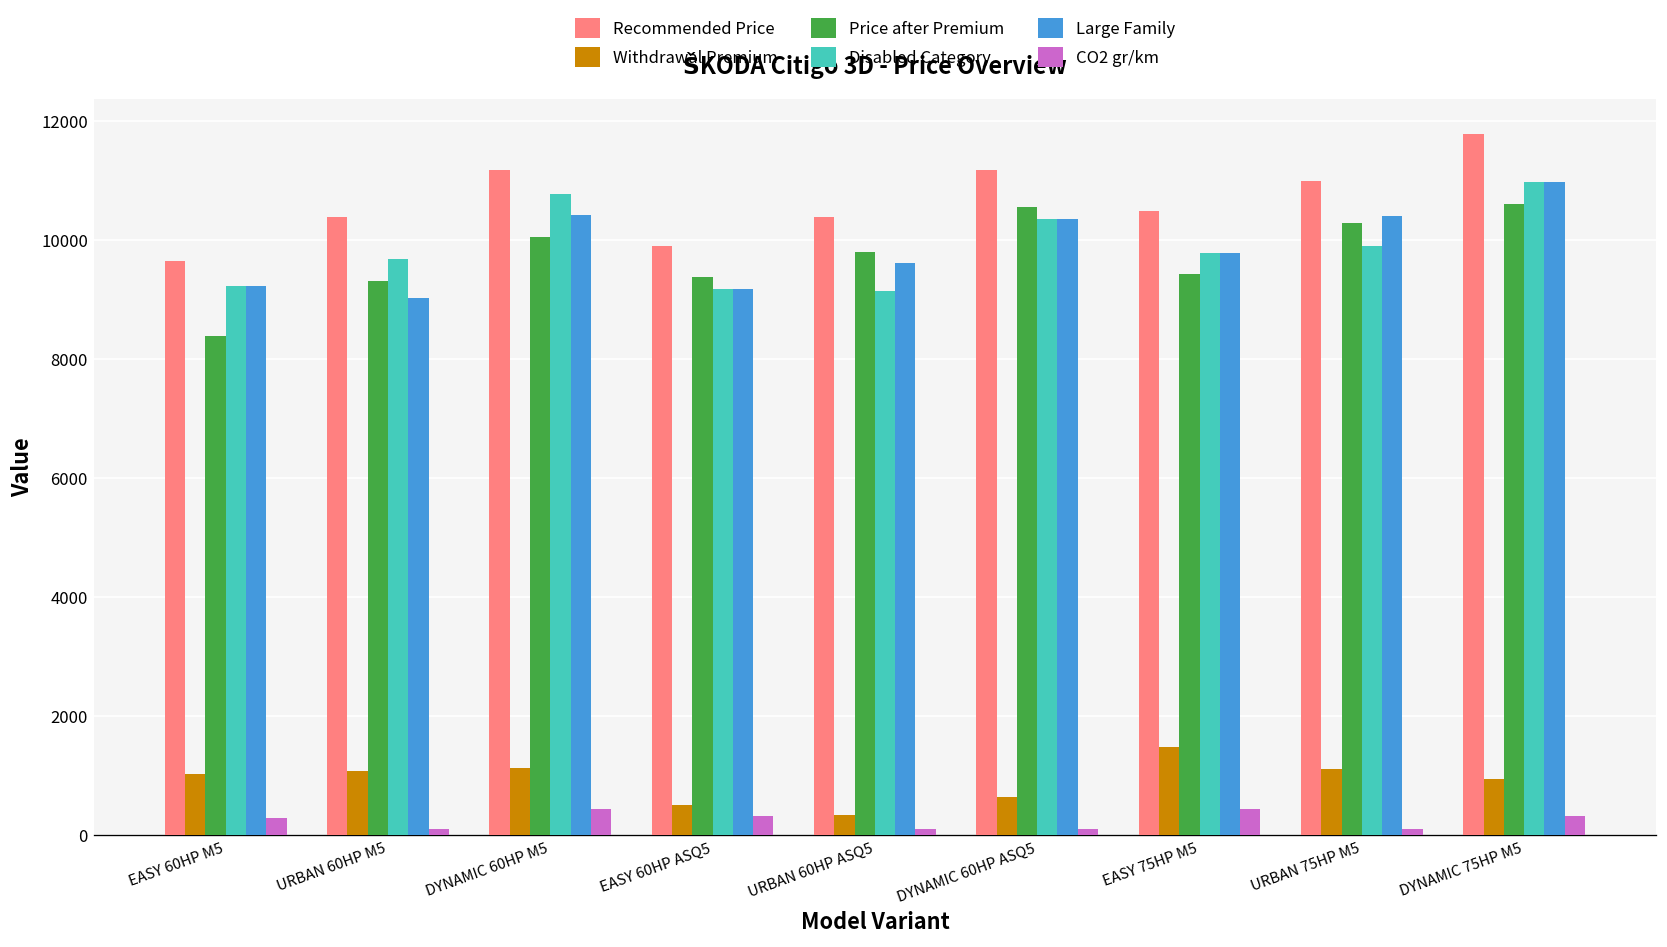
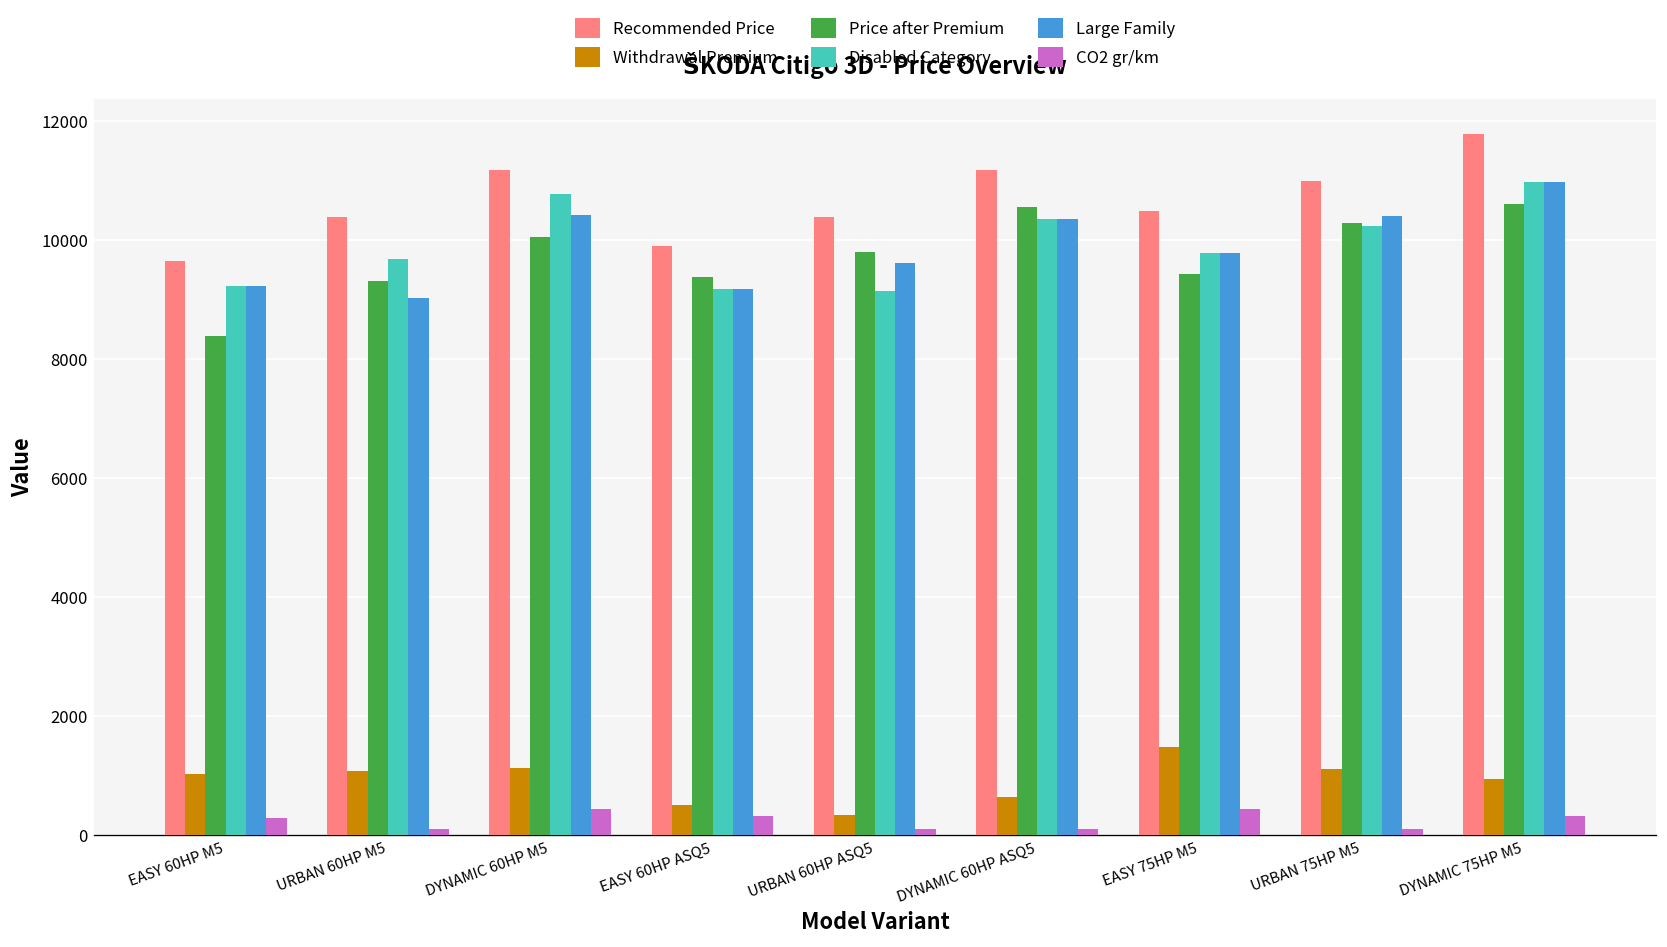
  {
    "Recommended Price": {
      "EASY 60HP M5": 9700,
      "URBAN 60HP M5": 10400,
      "DYNAMIC 60HP M5": 11200,
      "EASY 60HP ASQ5": 9900,
      "URBAN 60HP ASQ5": 10400,
      "DYNAMIC 60HP ASQ5": 11200,
      "EASY 75HP M5": 10500,
      "URBAN 75HP M5": 11000,
      "DYNAMIC 75HP M5": 11800
    },
    "Withdrawal Premium": {
      "EASY 60HP M5": 1000,
      "URBAN 60HP M5": 1100,
      "DYNAMIC 60HP M5": 1100,
      "EASY 60HP ASQ5": 500,
      "URBAN 60HP ASQ5": 300,
      "DYNAMIC 60HP ASQ5": 600,
      "EASY 75HP M5": 1500,
      "URBAN 75HP M5": 1100,
      "DYNAMIC 75HP M5": 900
    },
    "Price after Premium": {
      "EASY 60HP M5": 8400,
      "URBAN 60HP M5": 9300,
      "DYNAMIC 60HP M5": 10100,
      "EASY 60HP ASQ5": 9400,
      "URBAN 60HP ASQ5": 9800,
      "DYNAMIC 60HP ASQ5": 10600,
      "EASY 75HP M5": 9400,
      "URBAN 75HP M5": 10300,
      "DYNAMIC 75HP M5": 10600
    },
    "Disabled Category": {
      "EASY 60HP M5": 9200,
      "URBAN 60HP M5": 9700,
      "DYNAMIC 60HP M5": 10800,
      "EASY 60HP ASQ5": 9200,
      "URBAN 60HP ASQ5": 9200,
      "DYNAMIC 60HP ASQ5": 10400,
      "EASY 75HP M5": 9800,
-     "URBAN 75HP M5": 9900,
+     "URBAN 75HP M5": 10200,
      "DYNAMIC 75HP M5": 11000
    },
    "Large Family": {
      "EASY 60HP M5": 9200,
      "URBAN 60HP M5": 9000,
      "DYNAMIC 60HP M5": 10400,
      "EASY 60HP ASQ5": 9200,
      "URBAN 60HP ASQ5": 9600,
      "DYNAMIC 60HP ASQ5": 10400,
      "EASY 75HP M5": 9800,
      "URBAN 75HP M5": 10400,
      "DYNAMIC 75HP M5": 11000
    },
    "CO2 gr/km": {
      "EASY 60HP M5": 300,
      "URBAN 60HP M5": 100,
      "DYNAMIC 60HP M5": 400,
      "EASY 60HP ASQ5": 300,
      "URBAN 60HP ASQ5": 100,
      "DYNAMIC 60HP ASQ5": 100,
      "EASY 75HP M5": 400,
      "URBAN 75HP M5": 100,
      "DYNAMIC 75HP M5": 300
    }
  }
